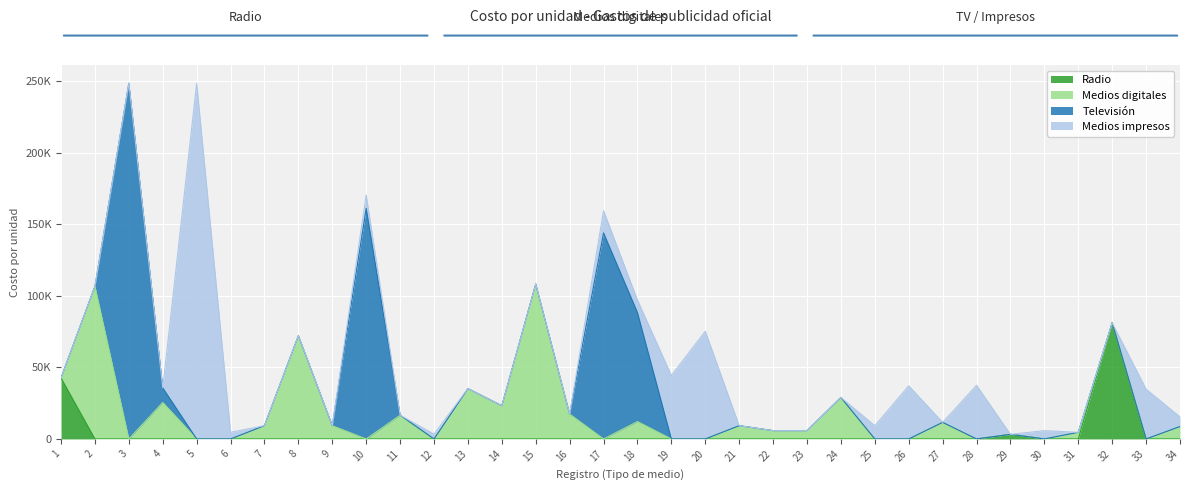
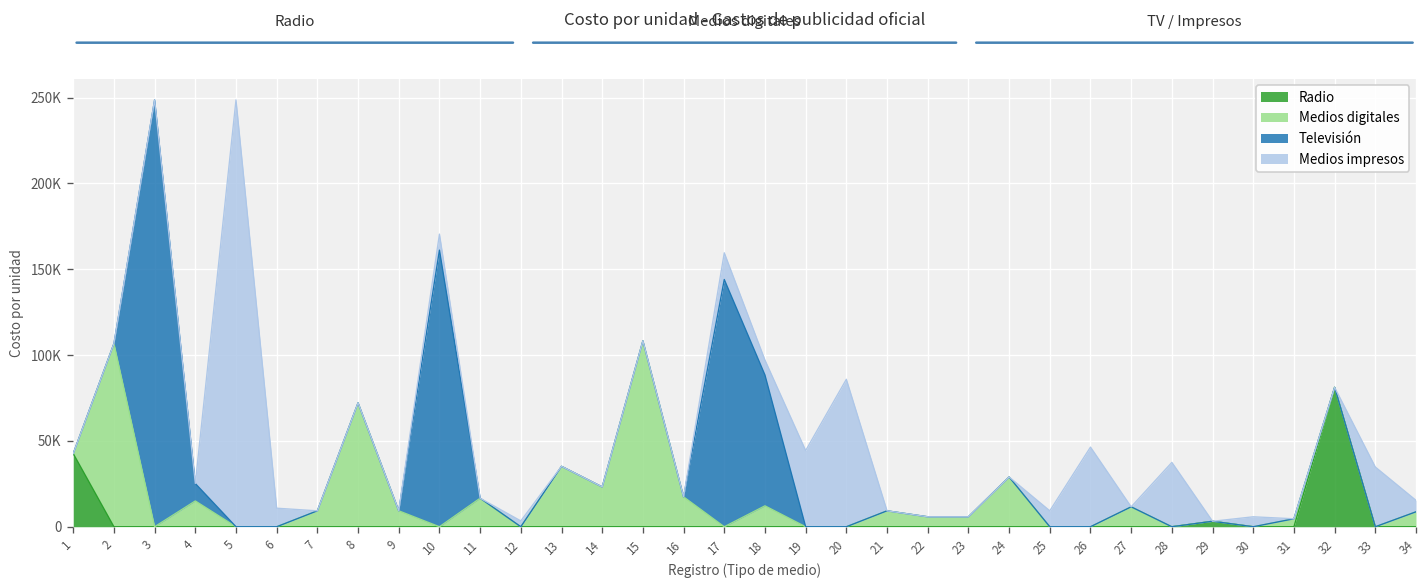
  {
    "Radio": {
      "2": 0,
      "4": 0,
      "7": 0,
      "8": 0,
      "9": 0,
      "11": 0,
      "13": 0,
      "14": 0,
      "15": 0,
      "16": 0,
      "18": 0,
      "21": 0,
      "22": 0,
      "23": 0,
      "24": 0,
      "27": 0,
      "31": 0,
      "34": 0
    },
    "Medios digitales": {
-     "4": 26000,
+     "4": 15000,
      "18": 12000
    },
    "Televisión": {
      "10": 161000,
      "17": 144000,
      "18": 76000
    },
    "Medios impresos": {
      "5": 249000,
-     "6": 5000,
+     "6": 11000,
      "10": 9000,
      "12": 3000,
      "17": 16000,
      "18": 9000,
      "19": 44000,
-     "20": 75000,
+     "20": 86000,
      "25": 9000,
-     "26": 37000,
+     "26": 46000,
      "28": 37000,
      "30": 6000,
      "33": 35000,
      "34": 7000
    }
  }
